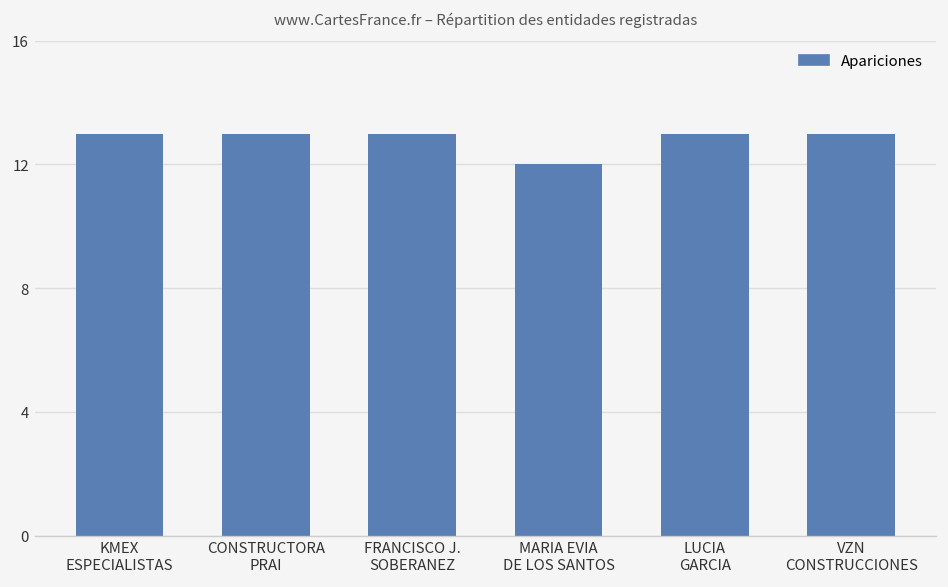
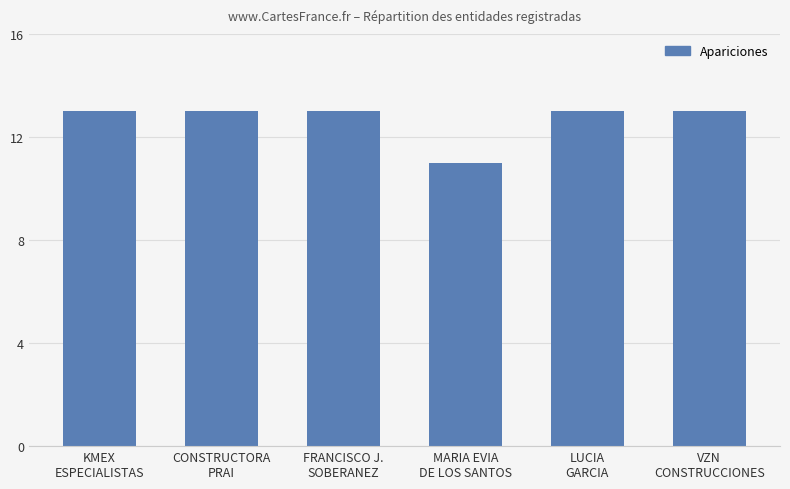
  {
    "KMEX ESPECIALISTAS": 13,
    "CONSTRUCTORA PRAI": 13,
    "FRANCISCO J. SOBERANEZ": 13,
-   "MARIA EVIA DE LOS SANTOS": 12,
+   "MARIA EVIA DE LOS SANTOS": 11,
    "LUCIA GARCIA": 13,
    "VZN CONSTRUCCIONES": 13
  }
